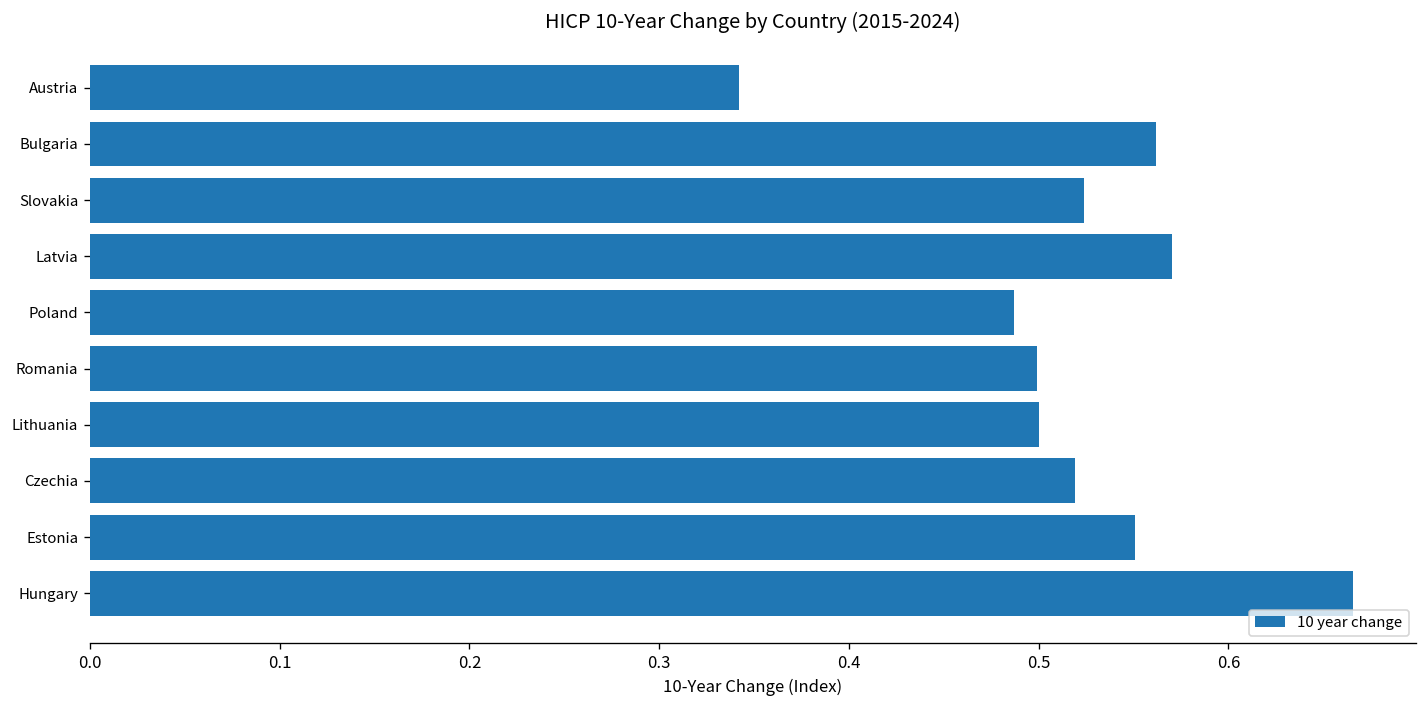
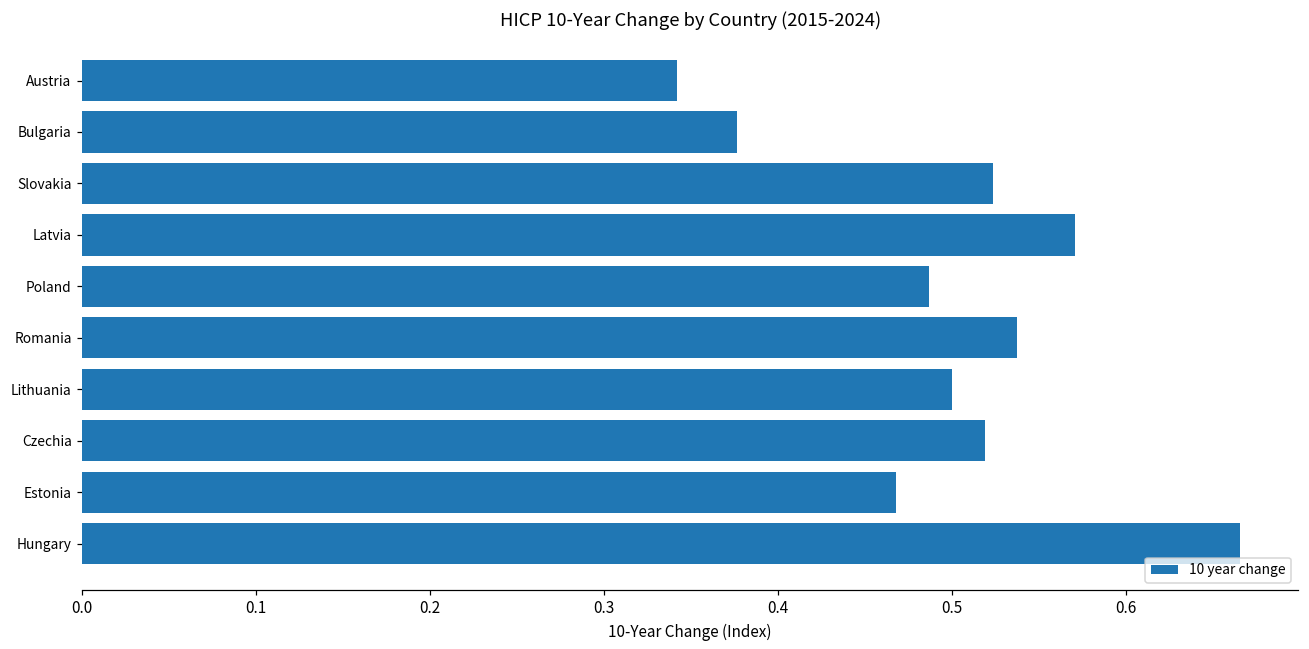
  {
    "Austria": 0.342,
-   "Bulgaria": 0.562,
+   "Bulgaria": 0.376,
    "Slovakia": 0.524,
    "Latvia": 0.571,
    "Poland": 0.487,
-   "Romania": 0.499,
+   "Romania": 0.538,
    "Lithuania": 0.500,
    "Czechia": 0.519,
-   "Estonia": 0.551,
+   "Estonia": 0.468,
    "Hungary": 0.666
  }
